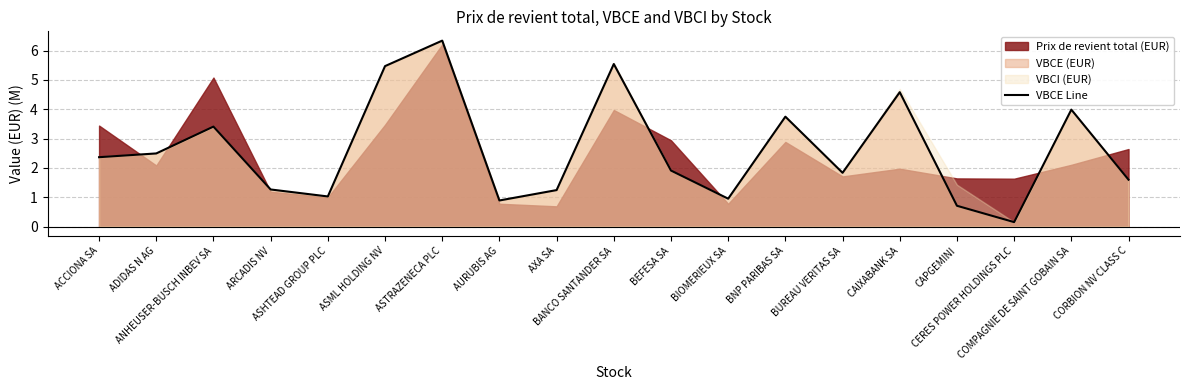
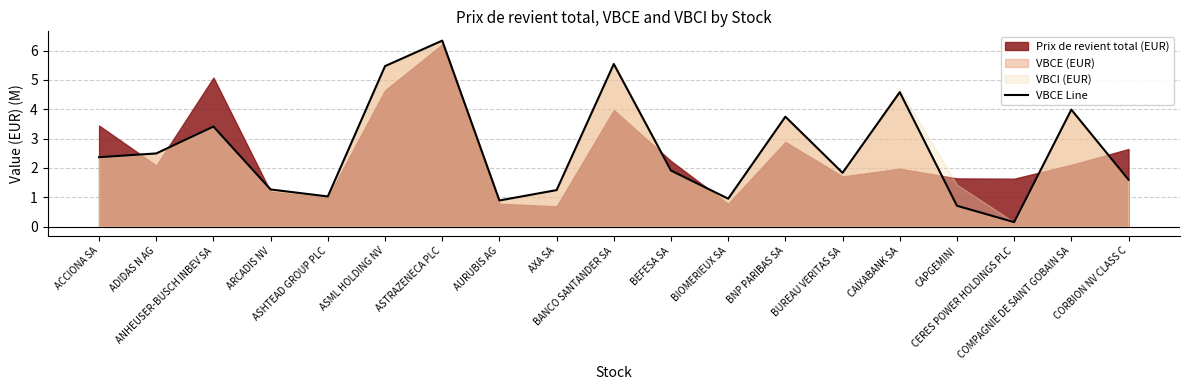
  {
    "Prix de revient total (EUR)": {
      "ACCIONA SA": 3.4,
      "ADIDAS N AG": 2.1,
      "ANHEUSER-BUSCH INBEV SA": 5.1,
-     "ASML HOLDING NV": 3.5,
+     "ASML HOLDING NV": 4.6,
      "ASTRAZENECA PLC": 6.2,
      "AURUBIS AG": 0.8,
      "AXA SA": 0.7,
      "BANCO SANTANDER SA": 4.0,
-     "BEFESA SA": 2.9,
+     "BEFESA SA": 2.2,
      "BIOMERIEUX SA": 0.8,
      "BNP PARIBAS SA": 2.9,
      "BUREAU VERITAS SA": 1.7,
      "CAIXABANK SA": 2.0,
      "CAPGEMINI": 1.6,
      "CERES POWER HOLDINGS PLC": 1.6,
      "COMPAGNIE DE SAINT GOBAIN SA": 2.1,
      "CORBION NV CLASS C": 2.6
    },
    "VBCE (EUR)": {
      "CAIXABANK SA": 4.6,
      "CAPGEMINI": 0.7
    },
    "VBCI (EUR)": {
      "CAIXABANK SA": 4.7,
      "CAPGEMINI": 1.4
    }
  }
